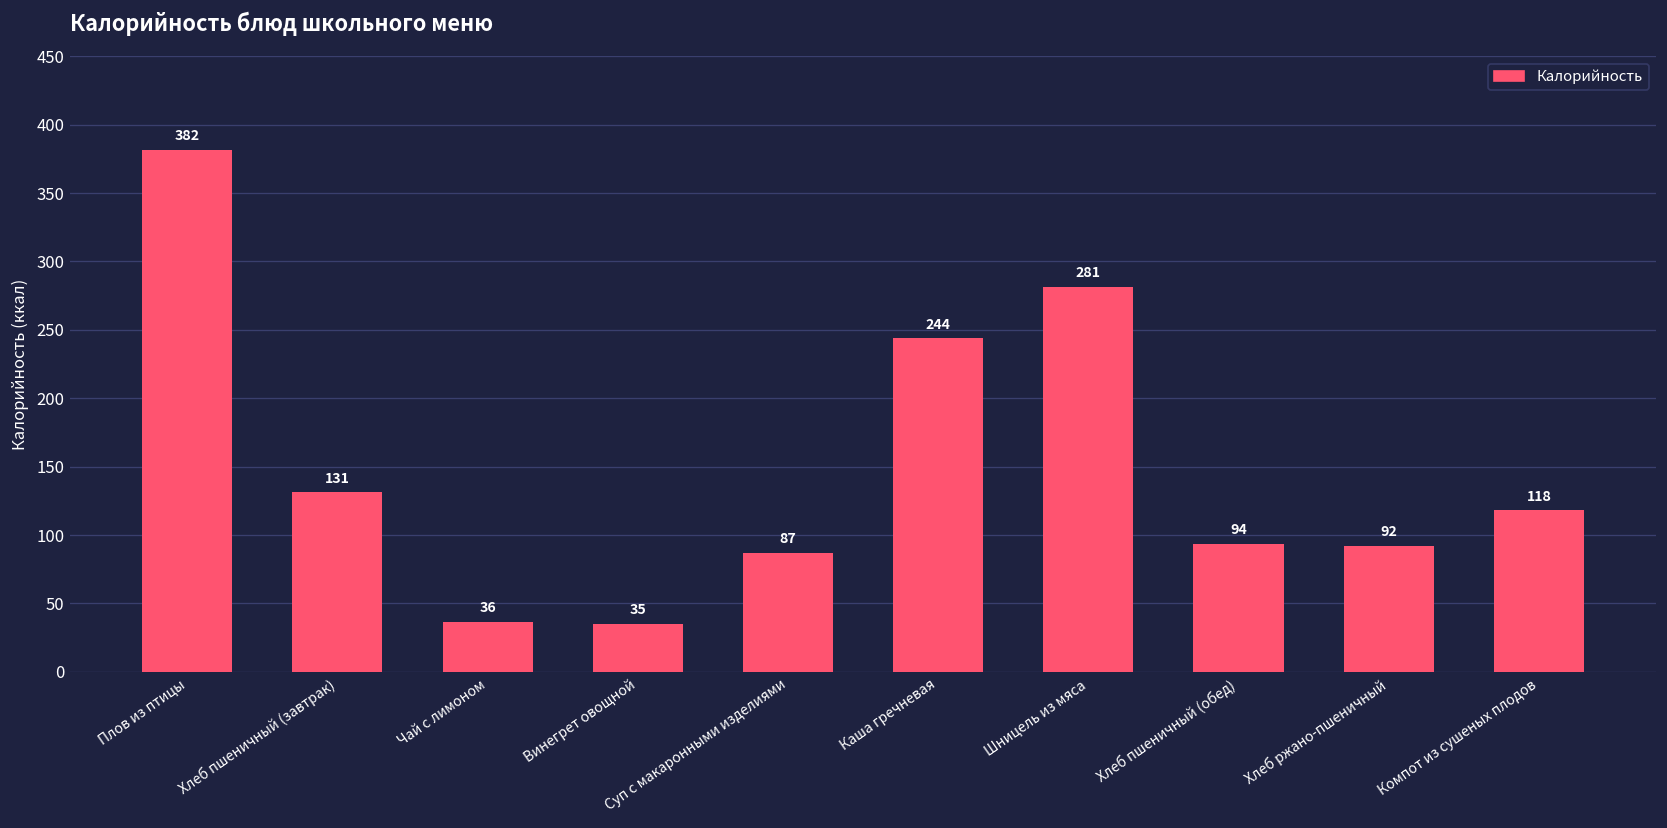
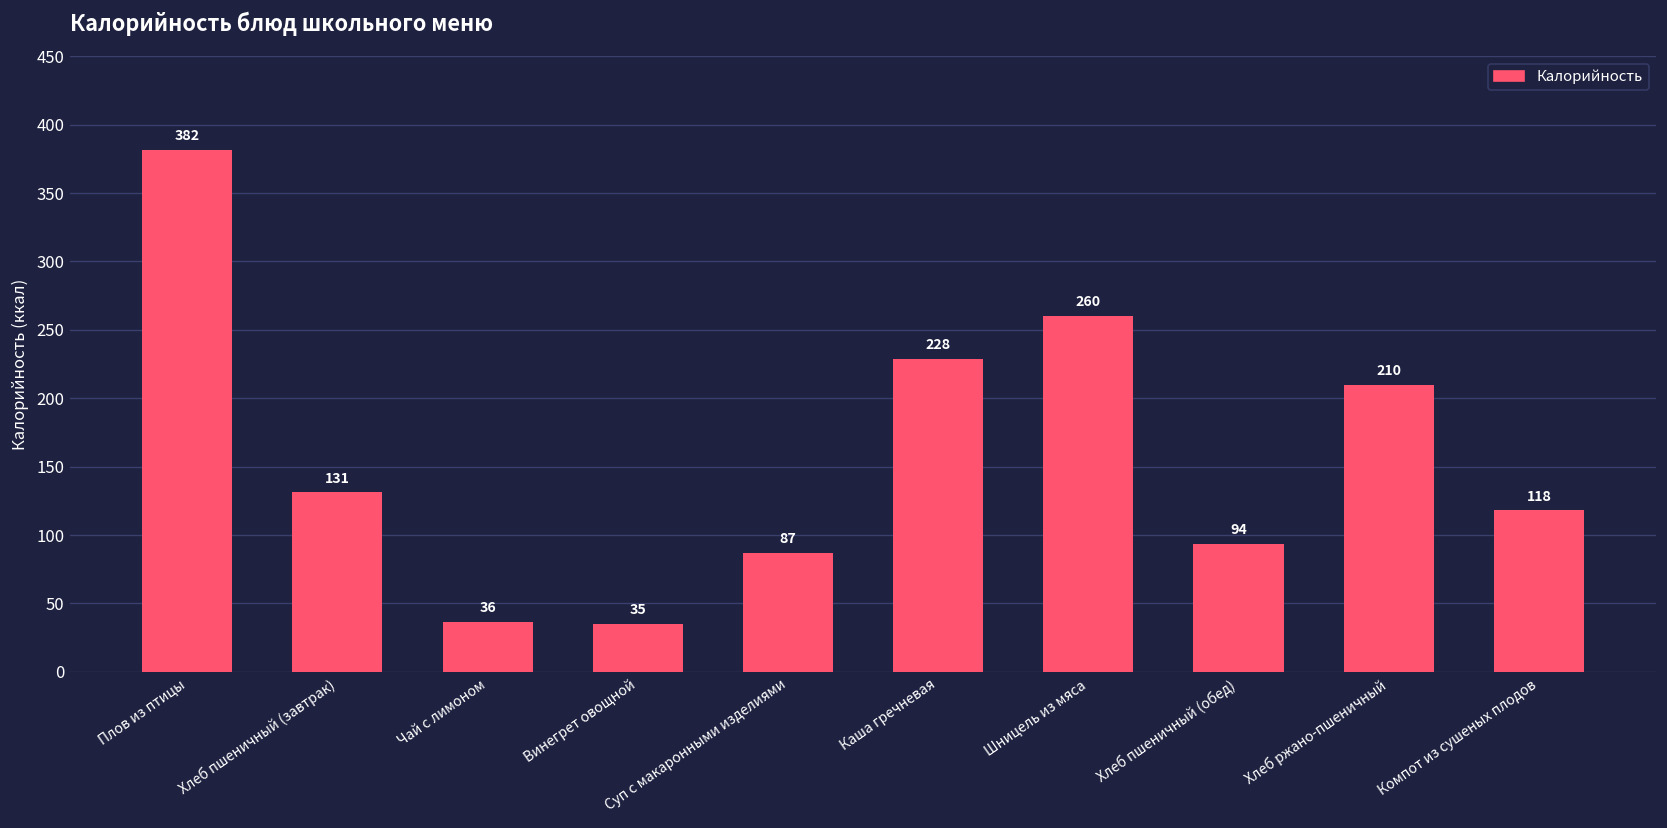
  {
    "Плов из птицы": 382,
    "Хлеб пшеничный (завтрак)": 131,
    "Чай с лимоном": 36,
    "Винегрет овощной": 35,
    "Суп с макаронными изделиями": 87,
-   "Каша гречневая": 244,
-   "Шницель из мяса": 281,
+   "Каша гречневая": 228,
+   "Шницель из мяса": 260,
    "Хлеб пшеничный (обед)": 94,
-   "Хлеб ржано-пшеничный": 92,
+   "Хлеб ржано-пшеничный": 210,
    "Компот из сушеных плодов": 118
  }
